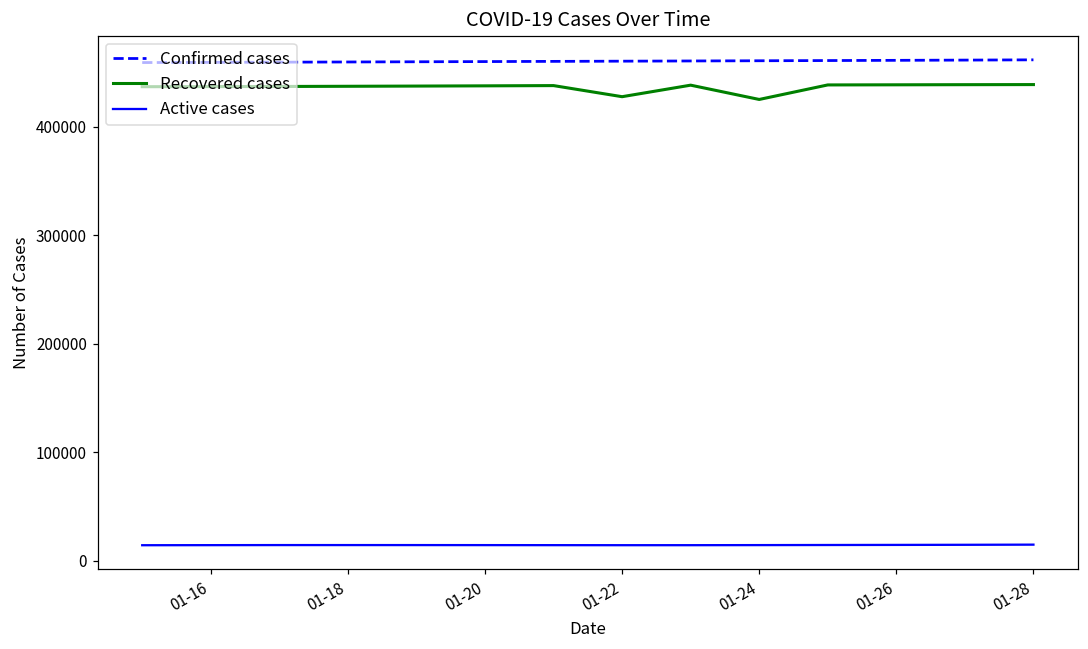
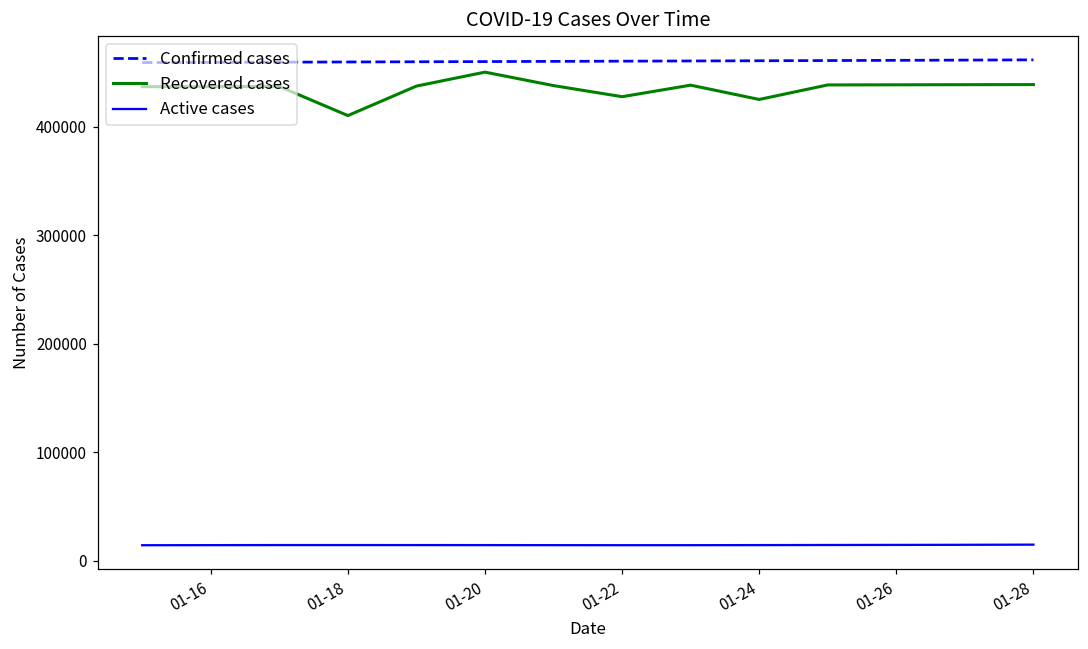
  {
    "Recovered cases": {
-     "01-18": 440000,
-     "01-20": 440000,
+     "01-18": 410000,
+     "01-20": 450000,
      "01-22": 430000,
      "01-24": 420000,
      "01-26": 440000,
      "01-28": 440000
    }
  }
